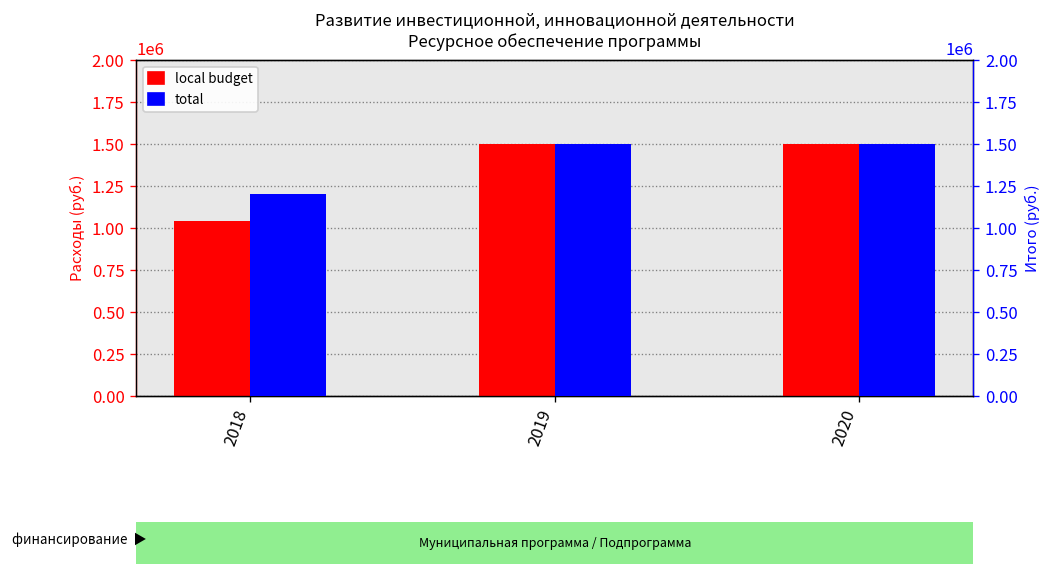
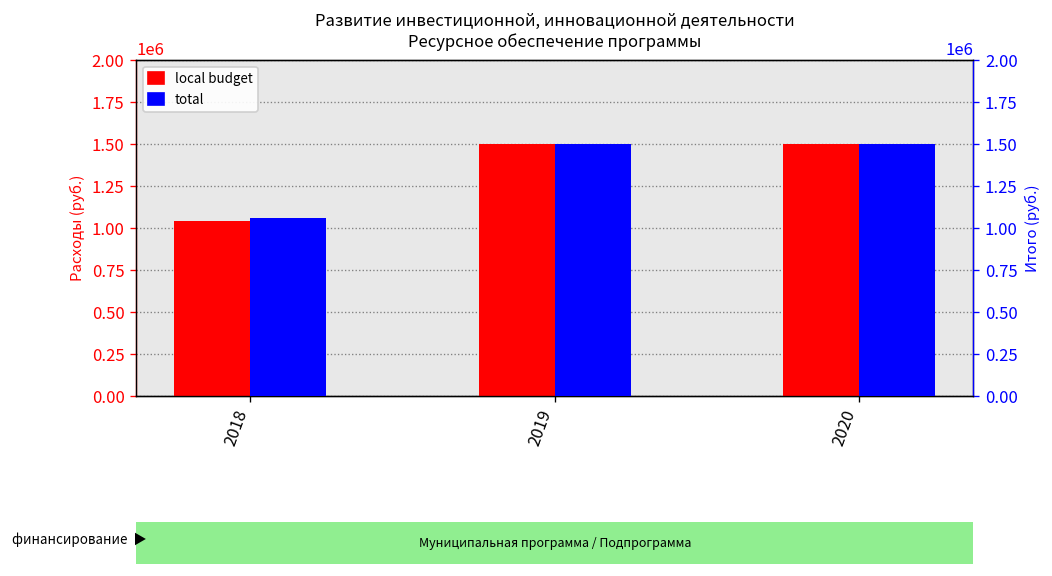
  {
    "local budget": {
      "2018": 1040000,
      "2019": 1500000,
      "2020": 1500000
    },
    "total": {
-     "2018": 1200000,
+     "2018": 1060000,
      "2019": 1500000,
      "2020": 1500000
    }
  }
